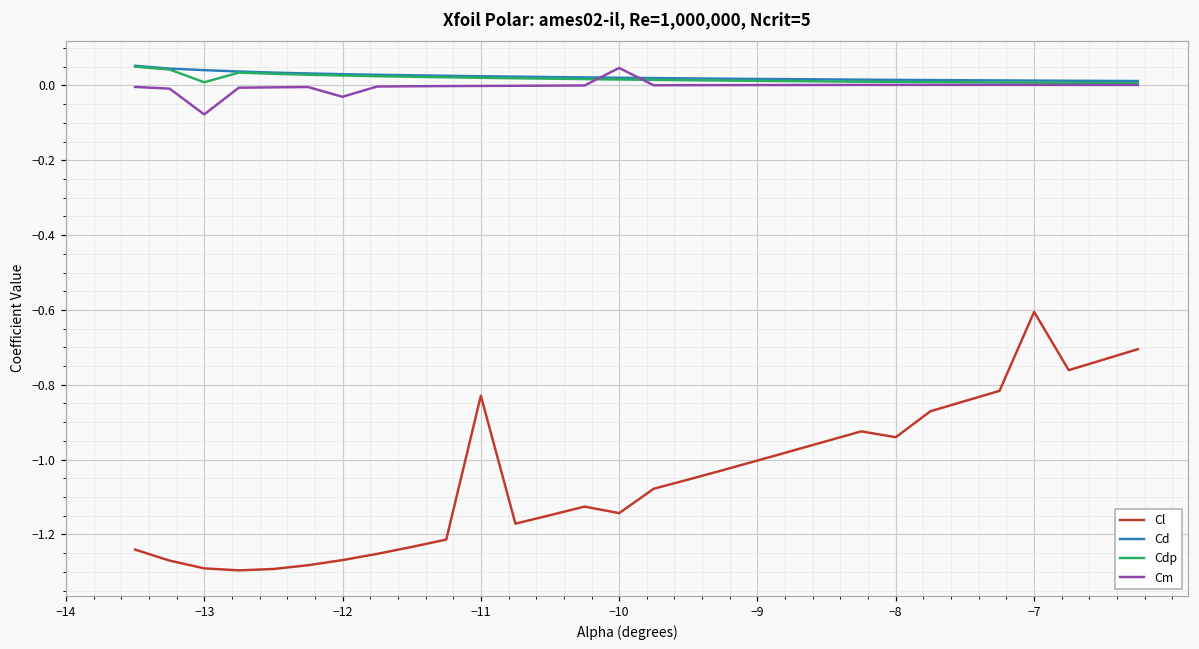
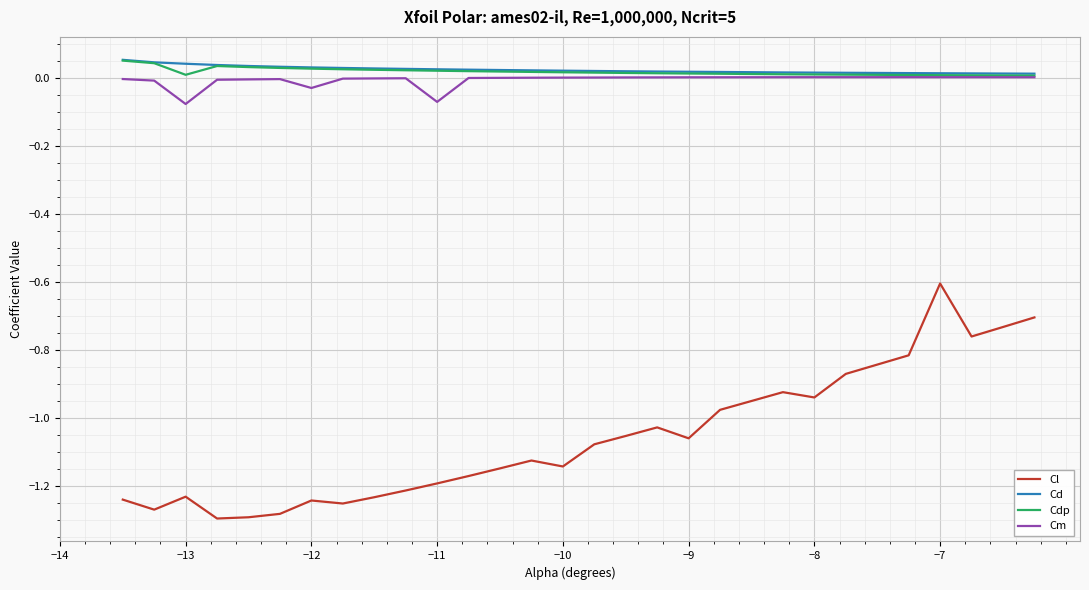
  {
    "Cl": {
-     "−13": -1.29,
-     "−12": -1.27,
-     "−11": -0.83,
+     "−13": -1.23,
+     "−12": -1.24,
+     "−11": -1.19,
      "−10": -1.14,
-     "−9": -1.00,
+     "−9": -1.06,
      "−8": -0.94,
      "−7": -0.61
    },
    "Cd": {
      "−13": 0.04
    },
    "Cdp": {
      "−13": 0.01
    },
    "Cm": {
      "−13": -0.08,
      "−12": -0.03,
-     "−11": 0.00,
-     "−10": 0.05,
+     "−11": -0.07,
+     "−10": 0.00,
      "−9": 0.00,
      "−8": 0.00
    }
  }
